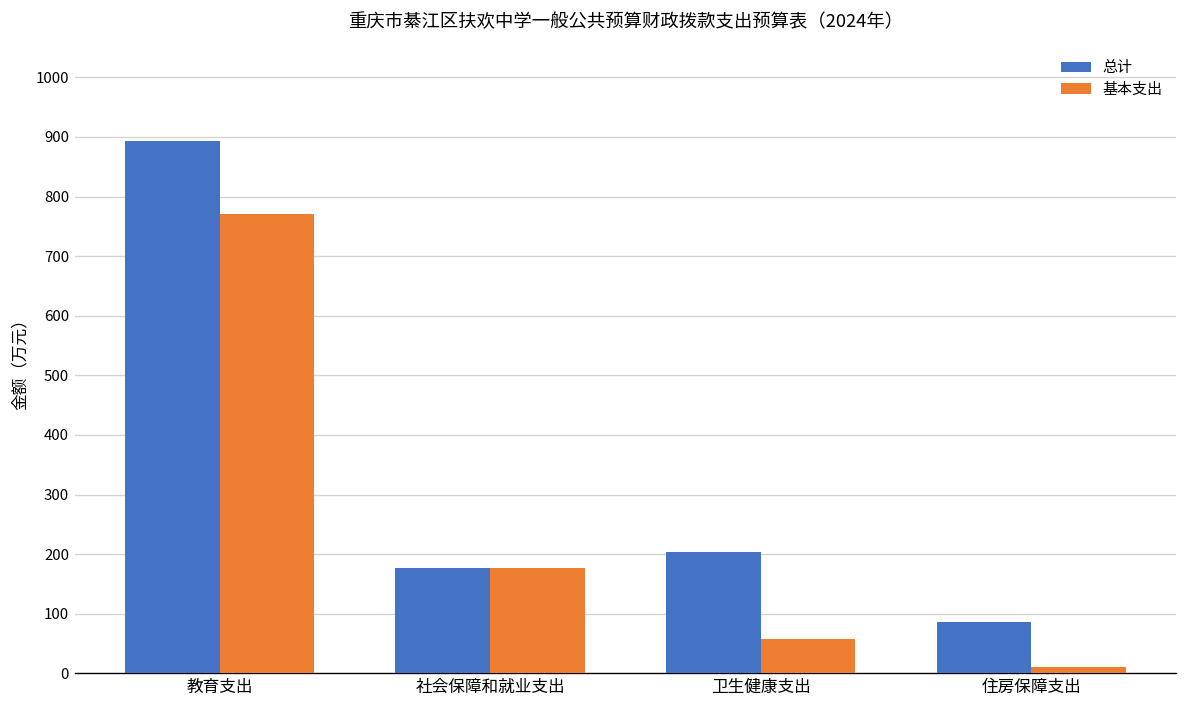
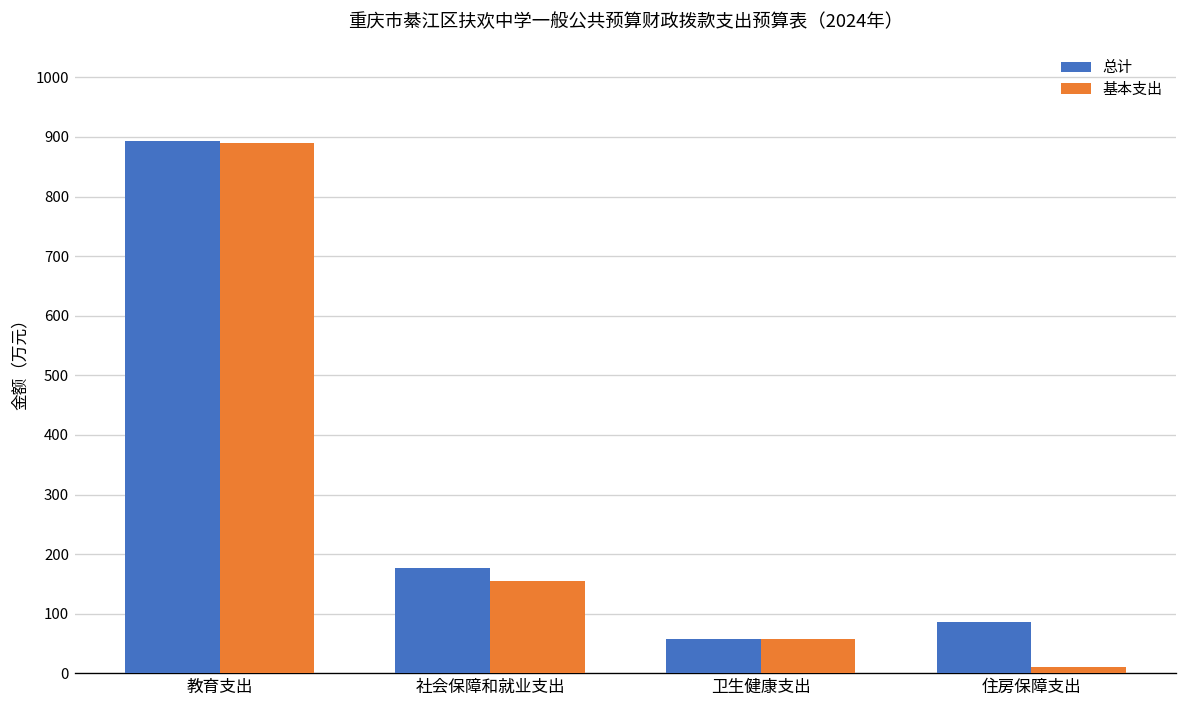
  {
    "总计": {
      "教育支出": 890,
      "社会保障和就业支出": 180,
-     "卫生健康支出": 200,
+     "卫生健康支出": 60,
      "住房保障支出": 90
    },
    "基本支出": {
-     "教育支出": 770,
-     "社会保障和就业支出": 180,
+     "教育支出": 890,
+     "社会保障和就业支出": 160,
      "卫生健康支出": 60,
      "住房保障支出": 10
    }
  }
